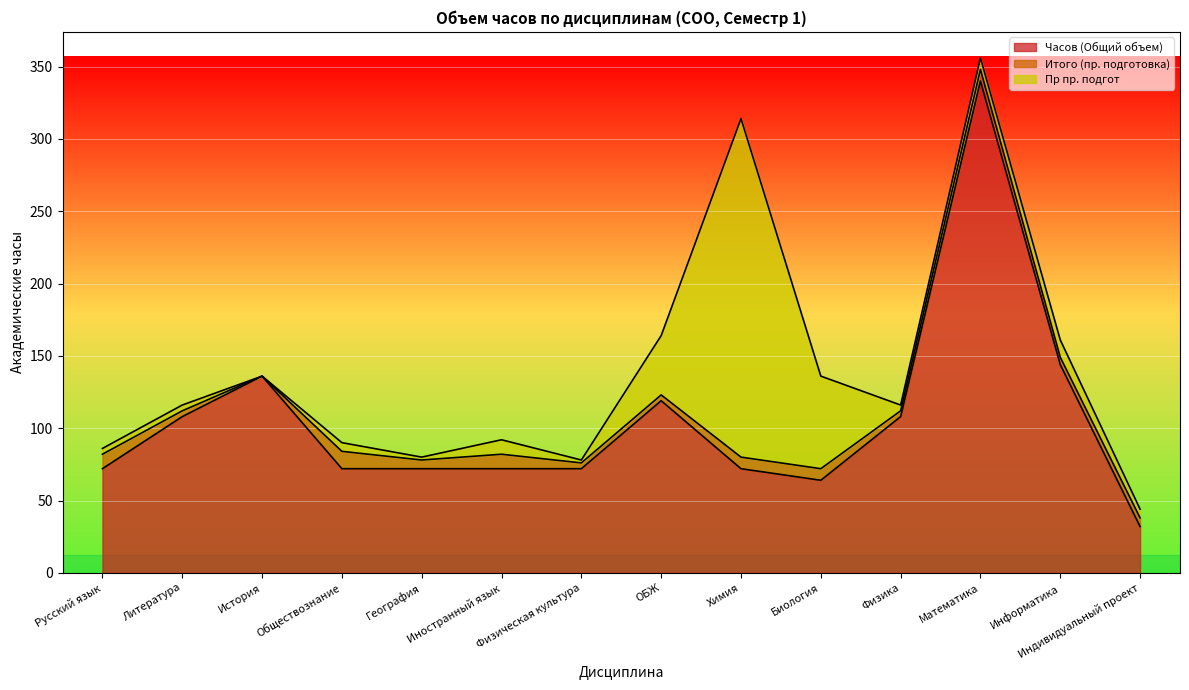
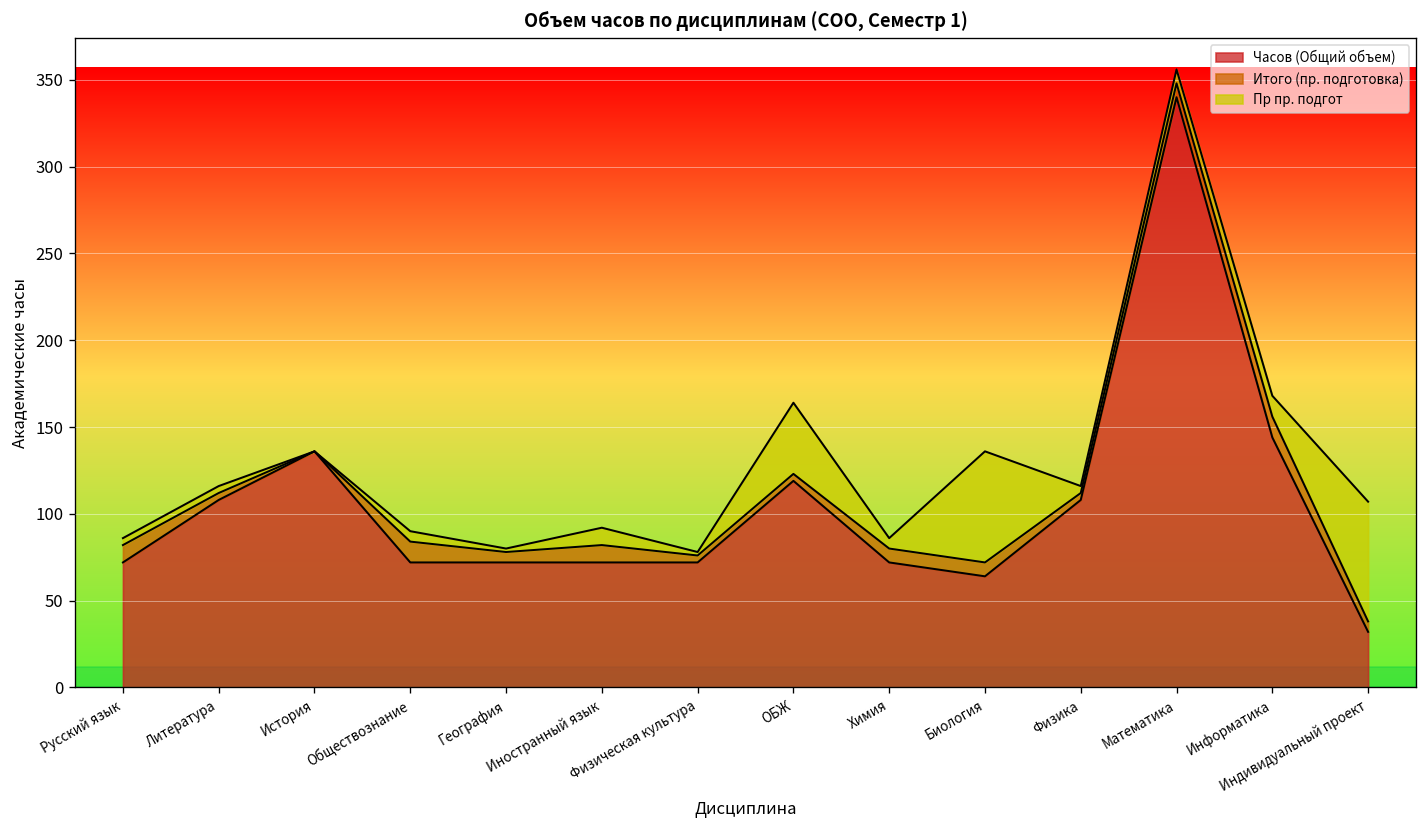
  {
    "Часов (Общий объем)": {
      "Русский язык": 72,
      "Литература": 108,
      "Обществознание": 72,
      "География": 72,
      "Иностранный язык": 72,
      "Физическая культура": 72,
      "ОБЖ": 119,
      "Химия": 72,
      "Биология": 64,
      "Физика": 108,
      "Математика": 340,
      "Информатика": 144,
      "Индивидуальный проект": 32
    },
    "Итого (пр. подготовка)": {
      "Русский язык": 10,
      "Литература": 4,
      "Обществознание": 12,
      "География": 6,
      "Иностранный язык": 10,
      "Физическая культура": 4,
      "ОБЖ": 4,
      "Химия": 8,
      "Биология": 8,
      "Физика": 4,
      "Математика": 8,
-     "Информатика": 5,
+     "Информатика": 12,
      "Индивидуальный проект": 6
    },
    "Пр пр. подгот": {
      "Русский язык": 4,
      "Литература": 4,
      "Обществознание": 6,
      "География": 2,
      "Иностранный язык": 10,
      "Физическая культура": 2,
      "ОБЖ": 41,
-     "Химия": 234,
+     "Химия": 6,
      "Биология": 64,
      "Физика": 4,
      "Математика": 8,
      "Информатика": 12,
-     "Индивидуальный проект": 6
+     "Индивидуальный проект": 69
    }
  }
